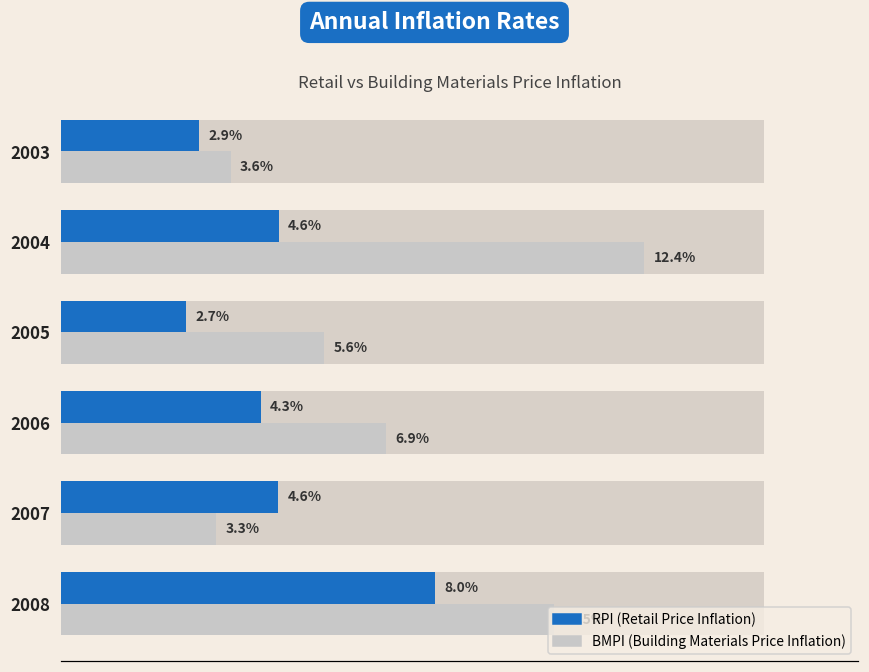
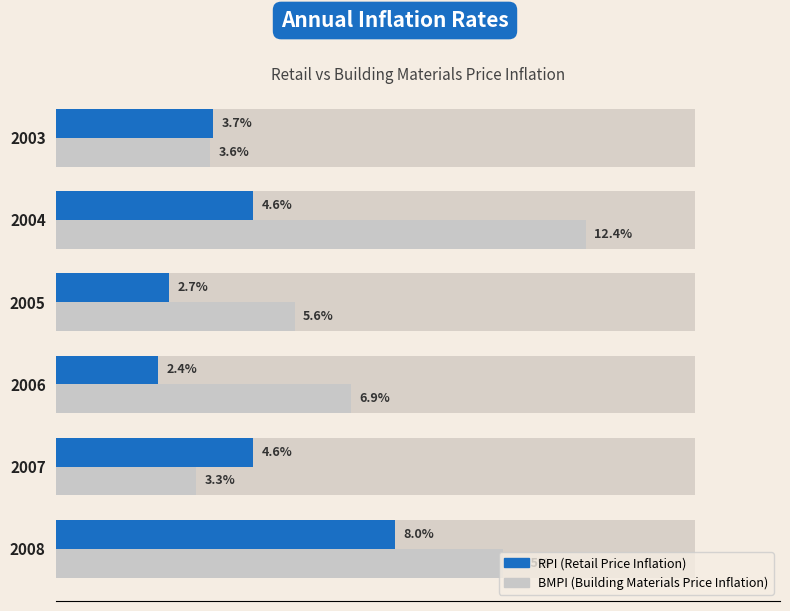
  {
    "RPI (Retail Price Inflation)": {
-     "2003": "2.9%",
-     "2006": "4.3%"
+     "2003": "3.7%",
+     "2006": "2.4%"
    }
  }
